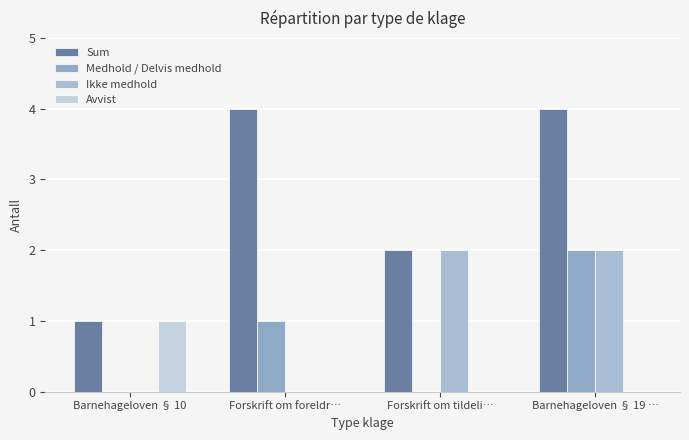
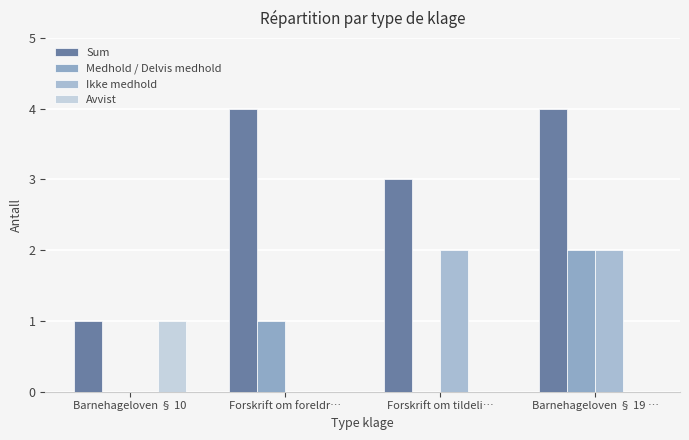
  {
    "Sum": {
      "Barnehageloven § 10": 1,
      "Forskrift om foreldr…": 4,
-     "Forskrift om tildeli…": 2,
+     "Forskrift om tildeli…": 3,
      "Barnehageloven § 19 …": 4
    }
  }
